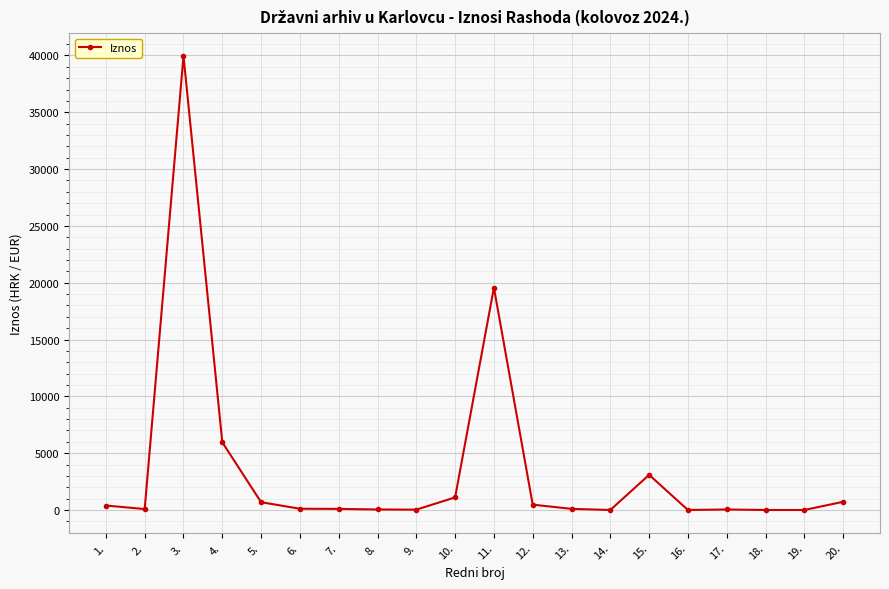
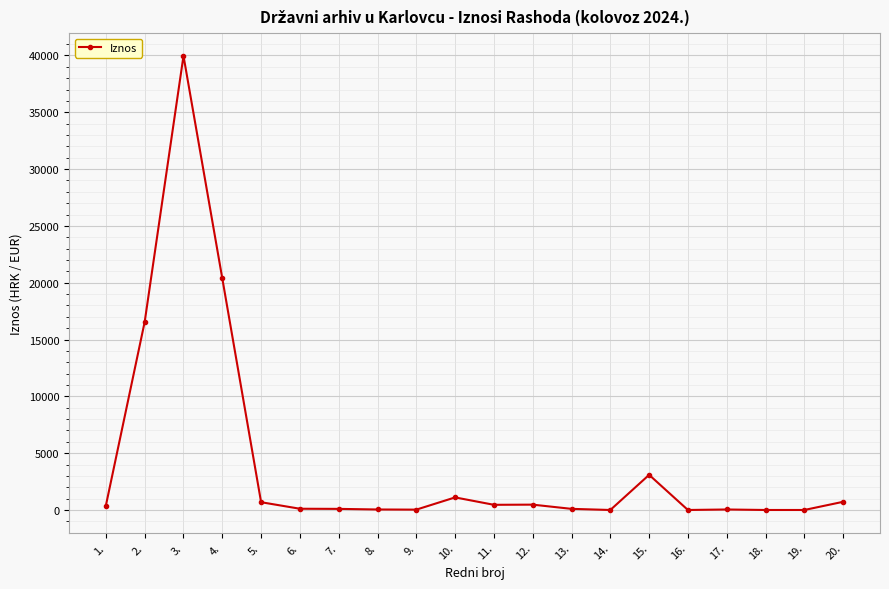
  {
    "1.": 400,
-   "2.": 100,
+   "2.": 16600,
    "3.": 40000,
-   "4.": 6000,
+   "4.": 20400,
    "5.": 700,
    "6.": 100,
    "7.": 100,
    "8.": 0,
    "9.": 0,
    "10.": 1100,
-   "11.": 19600,
+   "11.": 500,
    "12.": 500,
    "13.": 100,
    "14.": 0,
    "15.": 3100,
    "16.": 0,
    "17.": 0,
    "18.": 0,
    "19.": 0,
    "20.": 700
  }
